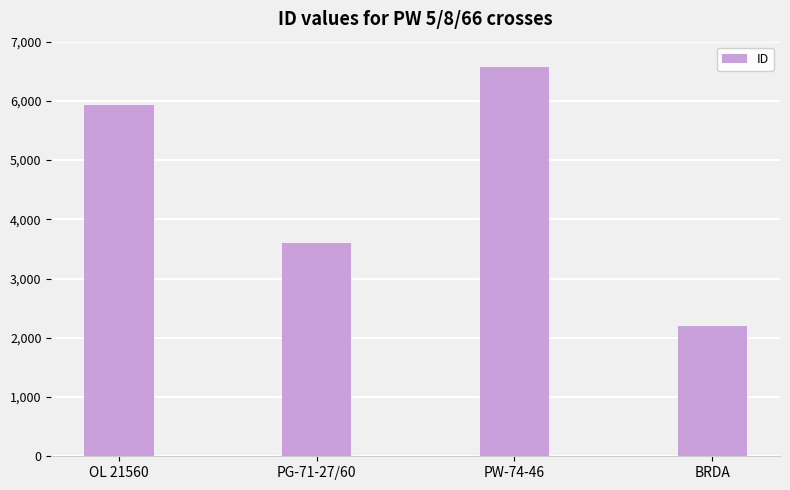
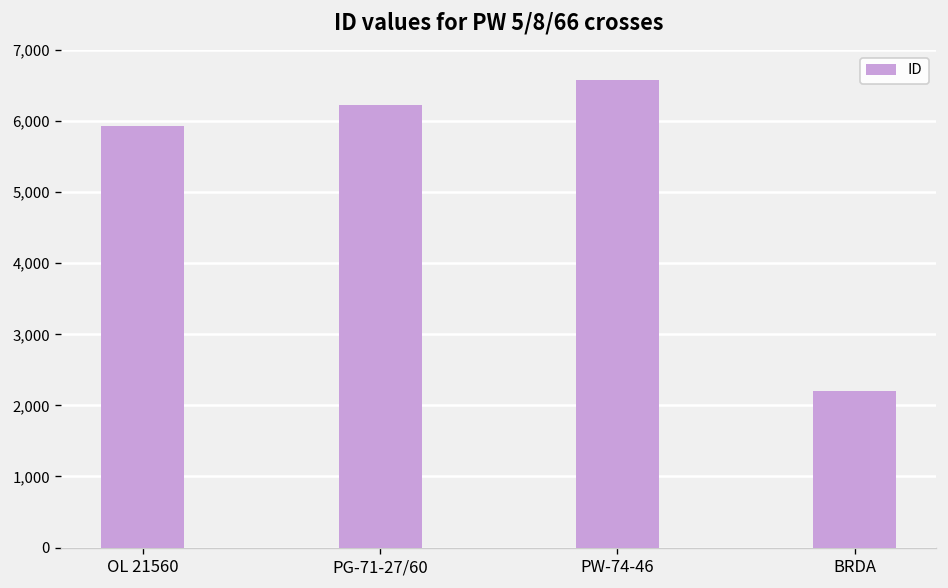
  {
    "OL 21560": "5,900",
-   "PG-71-27/60": "3,600",
+   "PG-71-27/60": "6,200",
    "PW-74-46": "6,600",
    "BRDA": "2,200"
  }
